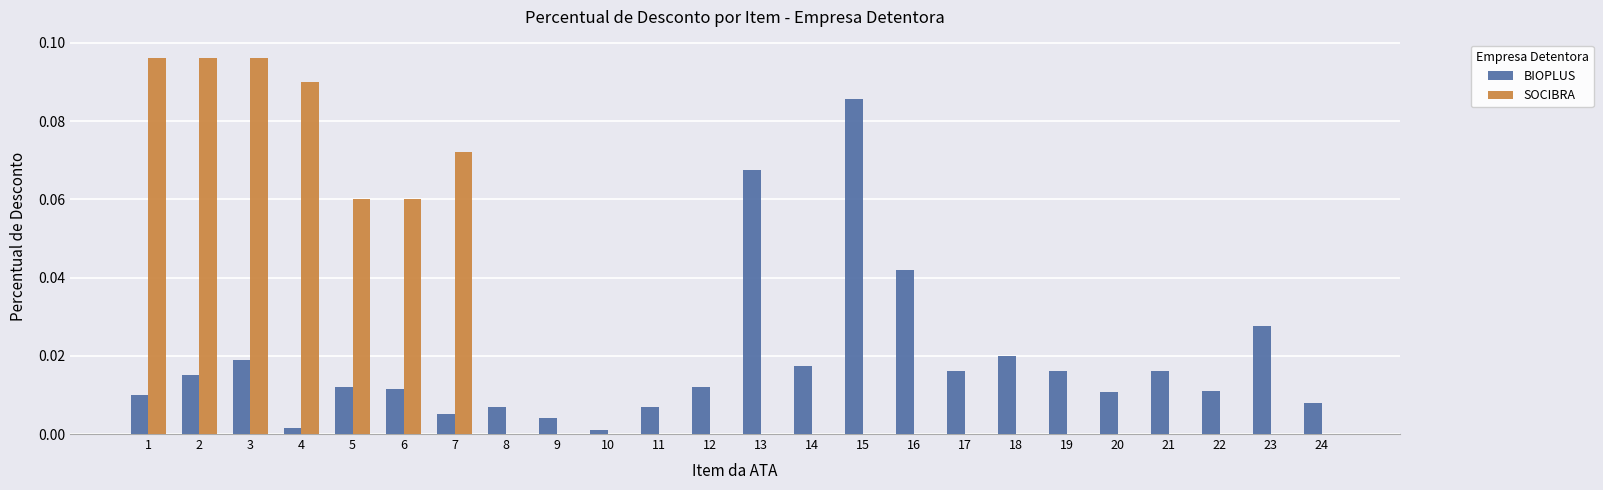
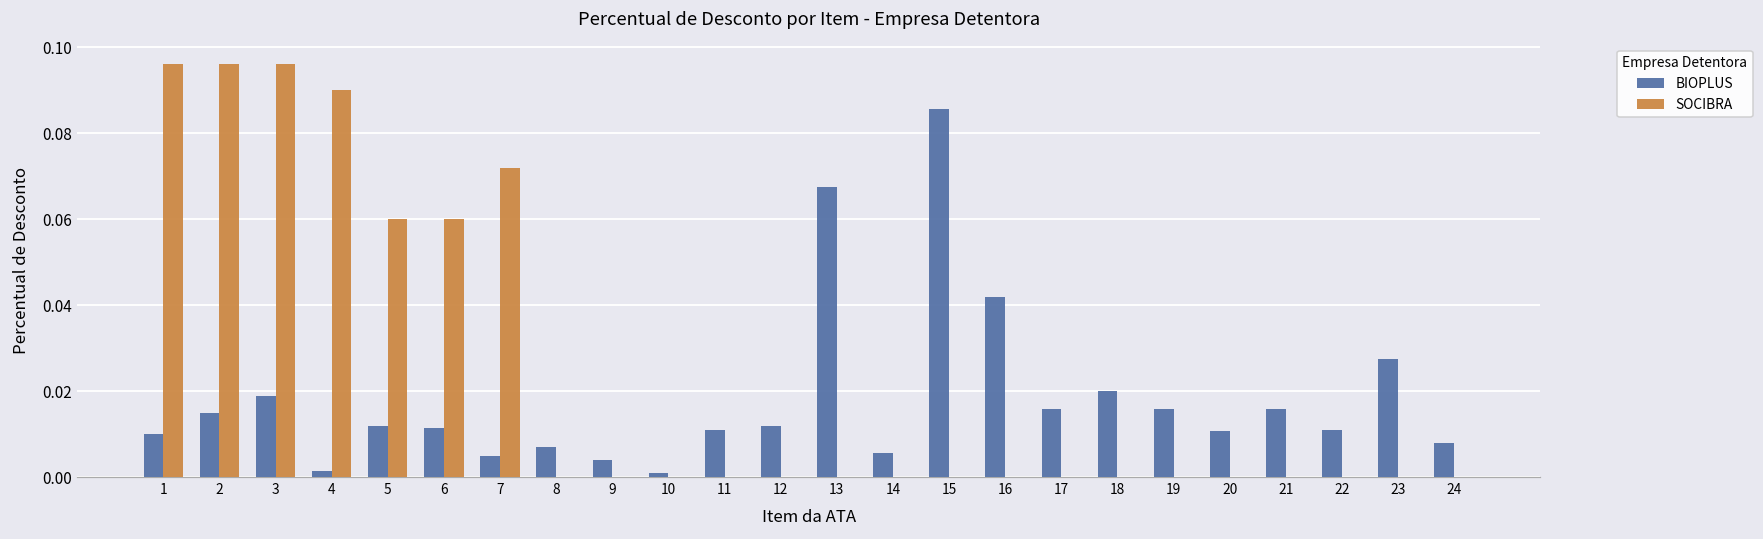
  {
    "BIOPLUS": {
      "1": 0.010,
      "2": 0.015,
      "3": 0.019,
      "4": 0.002,
      "5": 0.012,
      "6": 0.012,
      "7": 0.005,
      "8": 0.007,
      "9": 0.004,
      "10": 0.001,
-     "11": 0.007,
+     "11": 0.011,
      "12": 0.012,
      "13": 0.068,
-     "14": 0.018,
+     "14": 0.006,
      "15": 0.086,
      "16": 0.042,
      "17": 0.016,
      "18": 0.020,
      "19": 0.016,
      "20": 0.011,
      "21": 0.016,
      "22": 0.011,
      "23": 0.028,
      "24": 0.008
    },
    "SOCIBRA": {
      "1": 0.096,
      "2": 0.096,
      "3": 0.096,
      "4": 0.090,
      "5": 0.060,
      "6": 0.060,
      "7": 0.072,
      "8": 0.000,
      "9": 0.000,
      "10": 0.000,
      "11": 0.000,
      "12": 0.000,
      "13": 0.000,
      "14": 0.000,
      "15": 0.000,
      "16": 0.000,
      "17": 0.000,
      "18": 0.000,
      "19": 0.000,
      "20": 0.000,
      "21": 0.000,
      "22": 0.000,
      "23": 0.000,
      "24": 0.000
    }
  }
